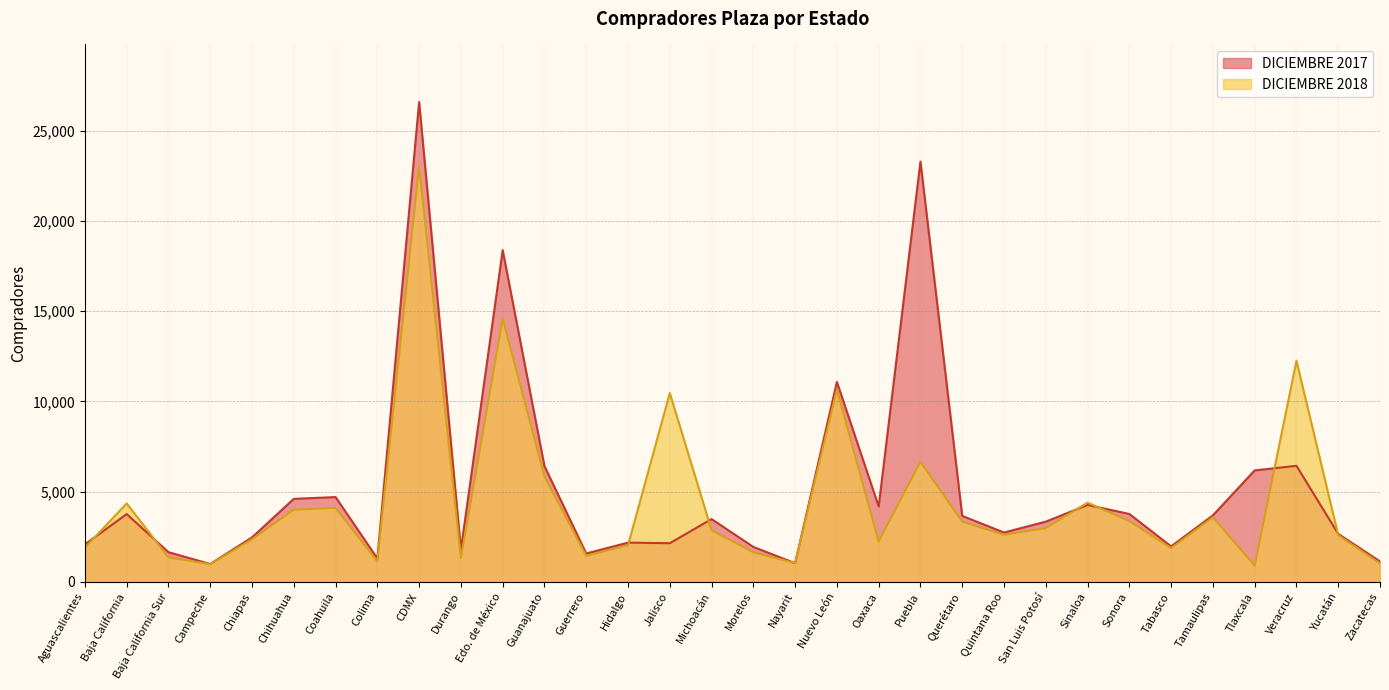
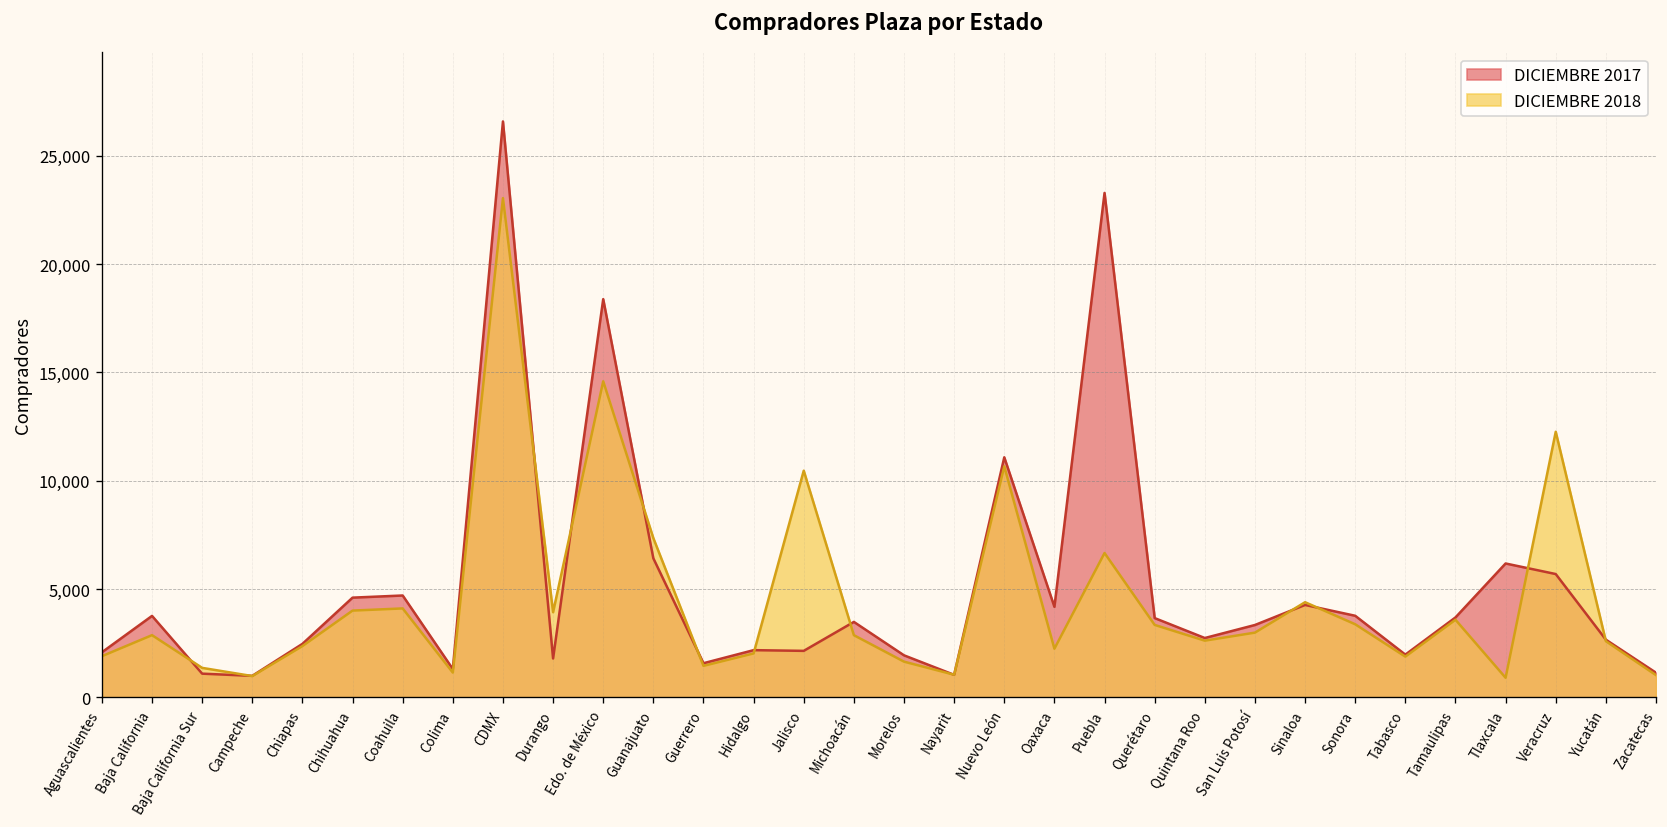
  {
    "DICIEMBRE 2017": {
      "Aguascalientes": "2,100",
      "Baja California": "3,800",
-     "Baja California Sur": "1,600",
+     "Baja California Sur": "1,100",
      "Chihuahua": "4,600",
      "Coahuila": "4,700",
      "Colima": "1,300",
      "CDMX": "26,600",
      "Durango": "1,800",
      "Edo. de México": "18,400",
      "Guanajuato": "6,400",
      "Hidalgo": "2,200",
      "Jalisco": "2,100",
      "Michoacán": "3,500",
      "Morelos": "1,900",
      "Nuevo León": "11,100",
      "Oaxaca": "4,200",
      "Puebla": "23,300",
      "Querétaro": "3,700",
      "San Luis Potosí": "3,300",
      "Sonora": "3,800",
      "Tlaxcala": "6,200",
-     "Veracruz": "6,400"
+     "Veracruz": "5,700"
    },
    "DICIEMBRE 2018": {
      "Aguascalientes": "1,900",
-     "Baja California": "4,300",
+     "Baja California": "2,900",
      "Baja California Sur": "1,400",
      "Chihuahua": "4,000",
      "Coahuila": "4,100",
      "Colima": "1,100",
      "CDMX": "23,000",
-     "Durango": "1,300",
+     "Durango": "3,900",
      "Edo. de México": "14,600",
-     "Guanajuato": "5,900",
+     "Guanajuato": "7,300",
      "Hidalgo": "2,000",
      "Jalisco": "10,500",
      "Michoacán": "2,900",
      "Morelos": "1,600",
      "Nuevo León": "10,700",
      "Oaxaca": "2,200",
      "Puebla": "6,700",
      "Querétaro": "3,300",
      "San Luis Potosí": "3,000",
      "Sonora": "3,400",
      "Tlaxcala": "900",
      "Veracruz": "12,300"
    }
  }
